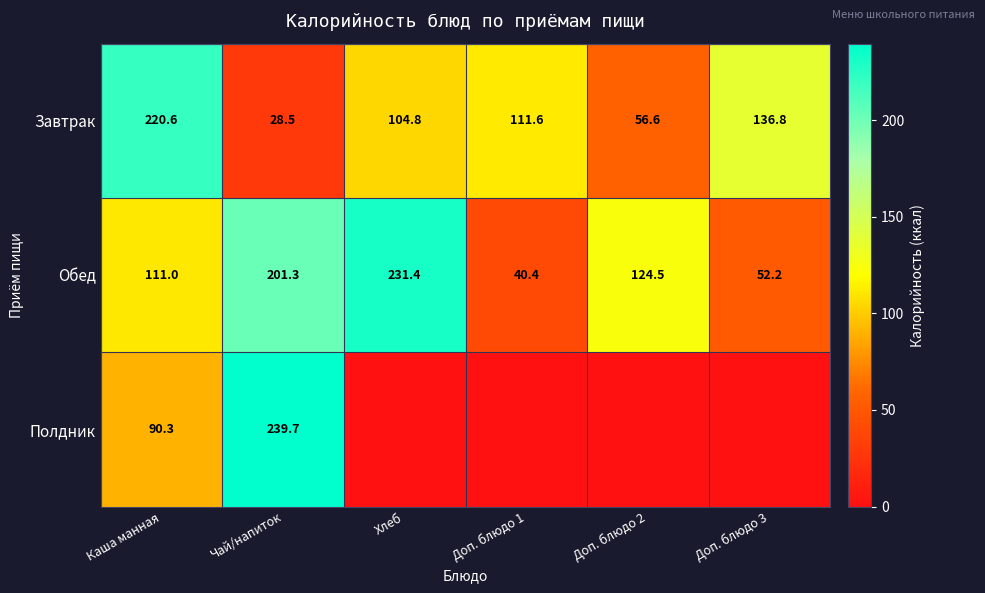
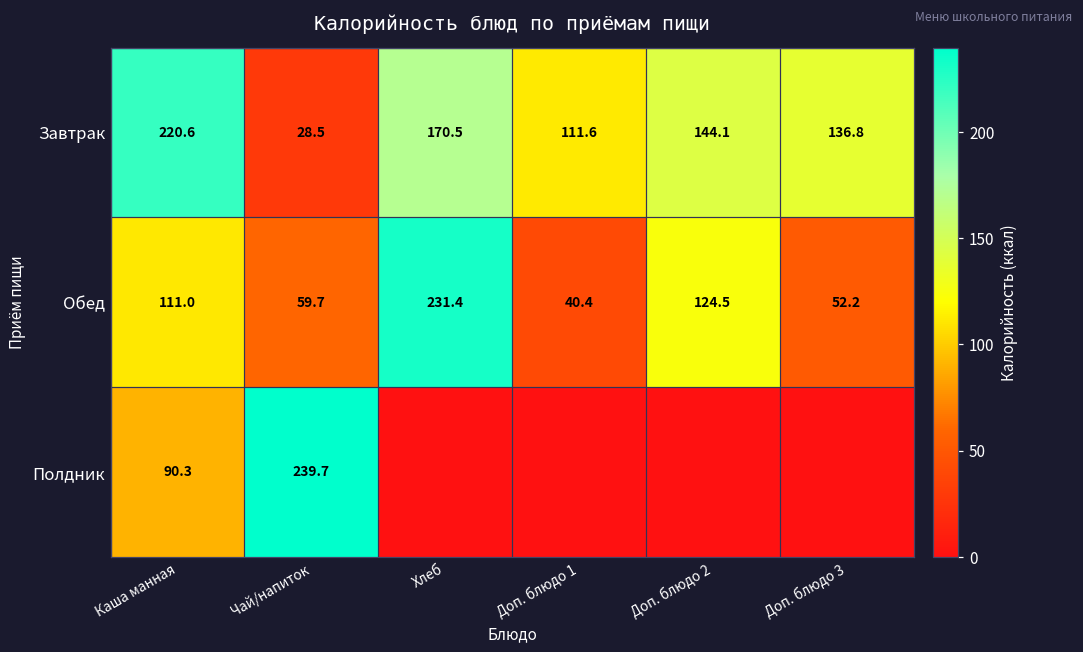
  {
    "Завтрак": {
      "Каша манная": 220.6,
      "Чай/напиток": 28.5,
-     "Хлеб": 104.8,
+     "Хлеб": 170.5,
      "Доп. блюдо 1": 111.6,
-     "Доп. блюдо 2": 56.6,
+     "Доп. блюдо 2": 144.1,
      "Доп. блюдо 3": 136.8
    },
    "Обед": {
      "Каша манная": 111.0,
-     "Чай/напиток": 201.3,
+     "Чай/напиток": 59.7,
      "Хлеб": 231.4,
      "Доп. блюдо 1": 40.4,
      "Доп. блюдо 2": 124.5,
      "Доп. блюдо 3": 52.2
    },
    "Полдник": {
      "Каша манная": 90.3,
      "Чай/напиток": 239.7
    }
  }
